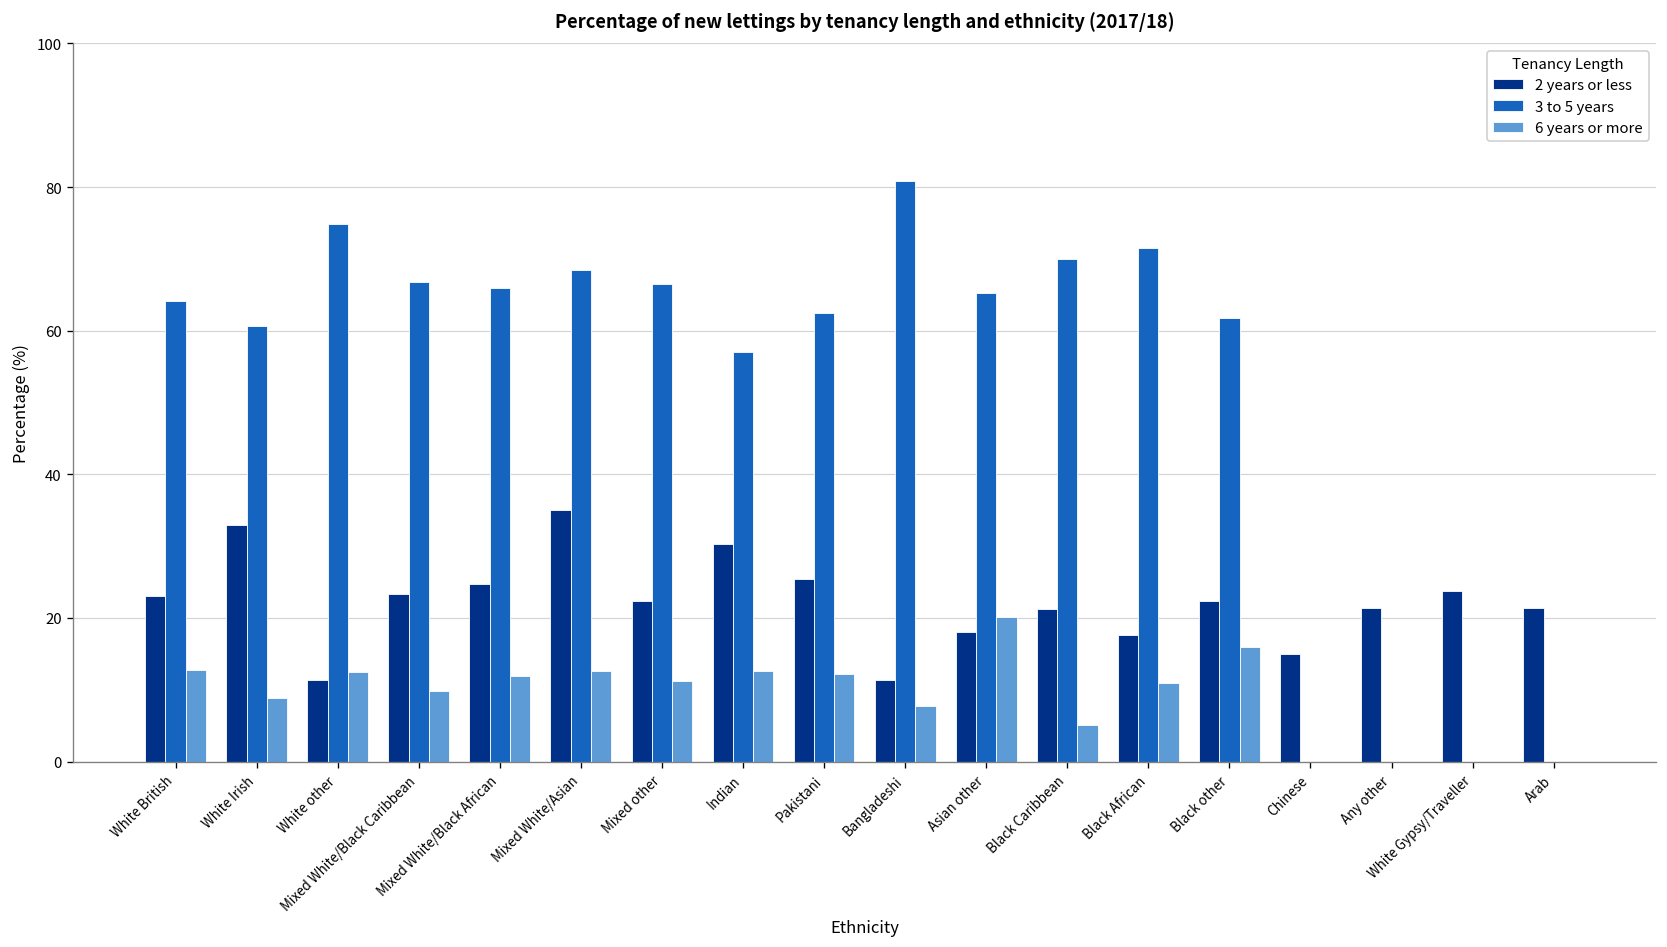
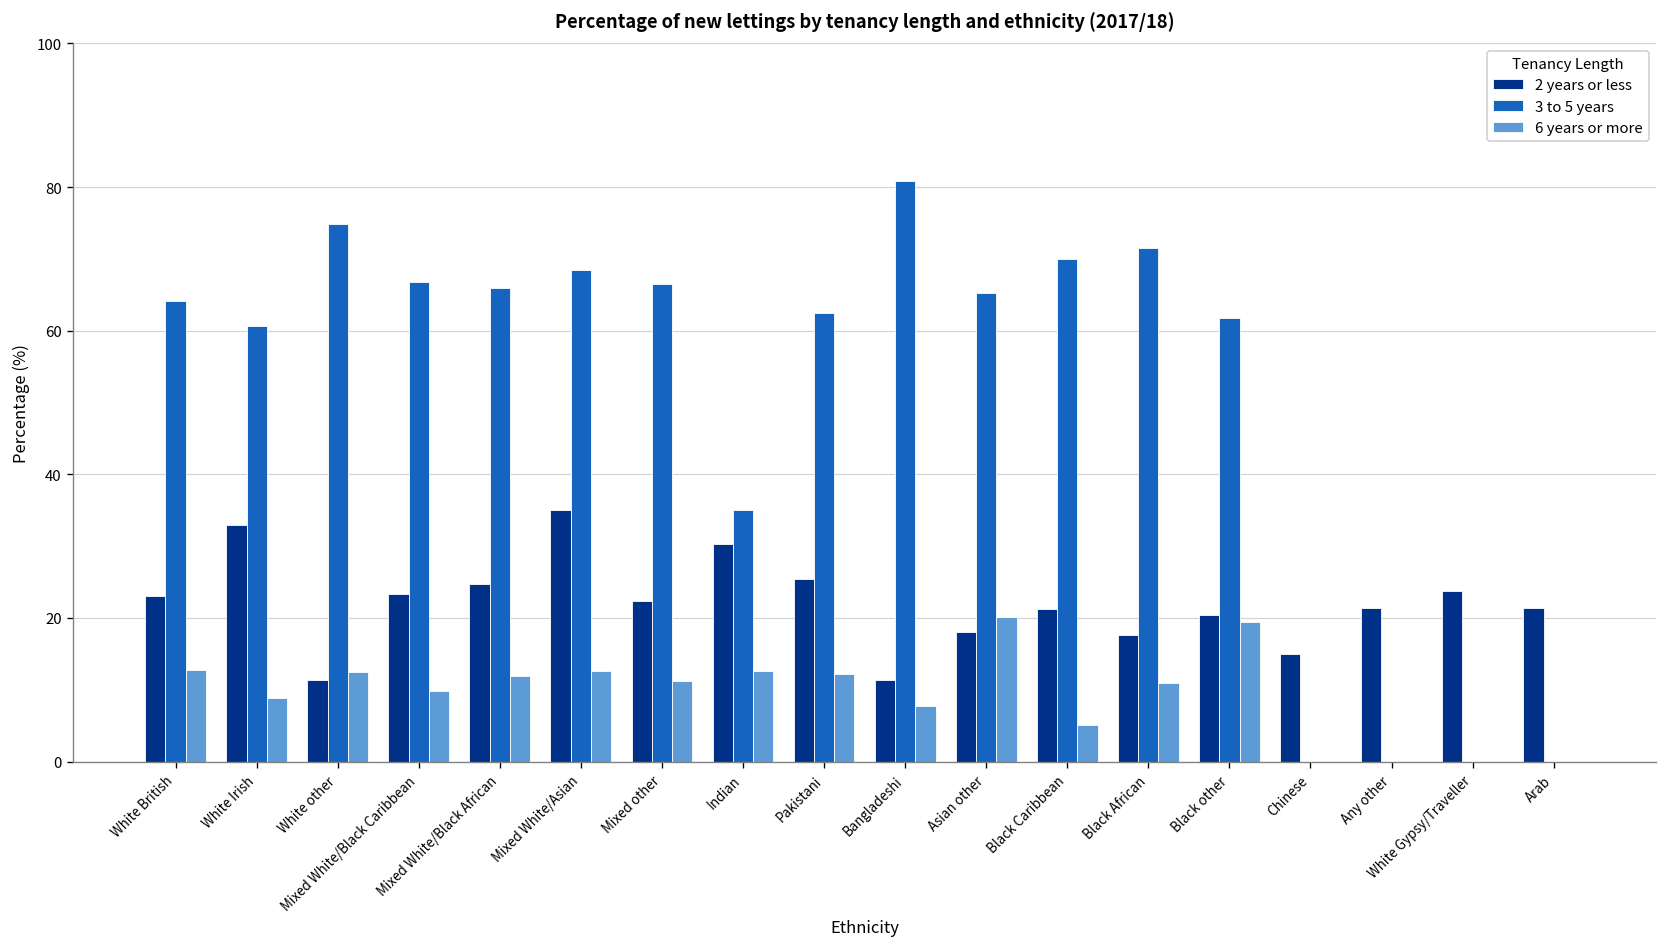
  {
    "2 years or less": {
      "White British": 23,
      "White Irish": 33,
      "White other": 11,
      "Mixed White/Black Caribbean": 23,
      "Mixed White/Black African": 25,
      "Mixed White/Asian": 35,
      "Mixed other": 22,
      "Indian": 30,
      "Pakistani": 25,
      "Bangladeshi": 11,
      "Asian other": 18,
      "Black Caribbean": 21,
      "Black African": 18,
-     "Black other": 22,
+     "Black other": 20,
      "Chinese": 15,
      "Any other": 21,
      "White Gypsy/Traveller": 24,
      "Arab": 21
    },
    "3 to 5 years": {
      "White British": 64,
      "White Irish": 61,
      "White other": 75,
      "Mixed White/Black Caribbean": 67,
      "Mixed White/Black African": 66,
      "Mixed White/Asian": 68,
      "Mixed other": 67,
-     "Indian": 57,
+     "Indian": 35,
      "Pakistani": 62,
      "Bangladeshi": 81,
      "Asian other": 65,
      "Black Caribbean": 70,
      "Black African": 72,
      "Black other": 62,
      "Chinese": 0,
      "Any other": 0,
      "White Gypsy/Traveller": 0,
      "Arab": 0
    },
    "6 years or more": {
      "White British": 13,
      "White Irish": 9,
      "White other": 13,
      "Mixed White/Black Caribbean": 10,
      "Mixed White/Black African": 12,
      "Mixed White/Asian": 13,
      "Mixed other": 11,
      "Indian": 13,
      "Pakistani": 12,
      "Bangladeshi": 8,
      "Asian other": 20,
      "Black Caribbean": 5,
      "Black African": 11,
-     "Black other": 16,
+     "Black other": 19,
      "Chinese": 0,
      "Any other": 0,
      "White Gypsy/Traveller": 0,
      "Arab": 0
    }
  }
